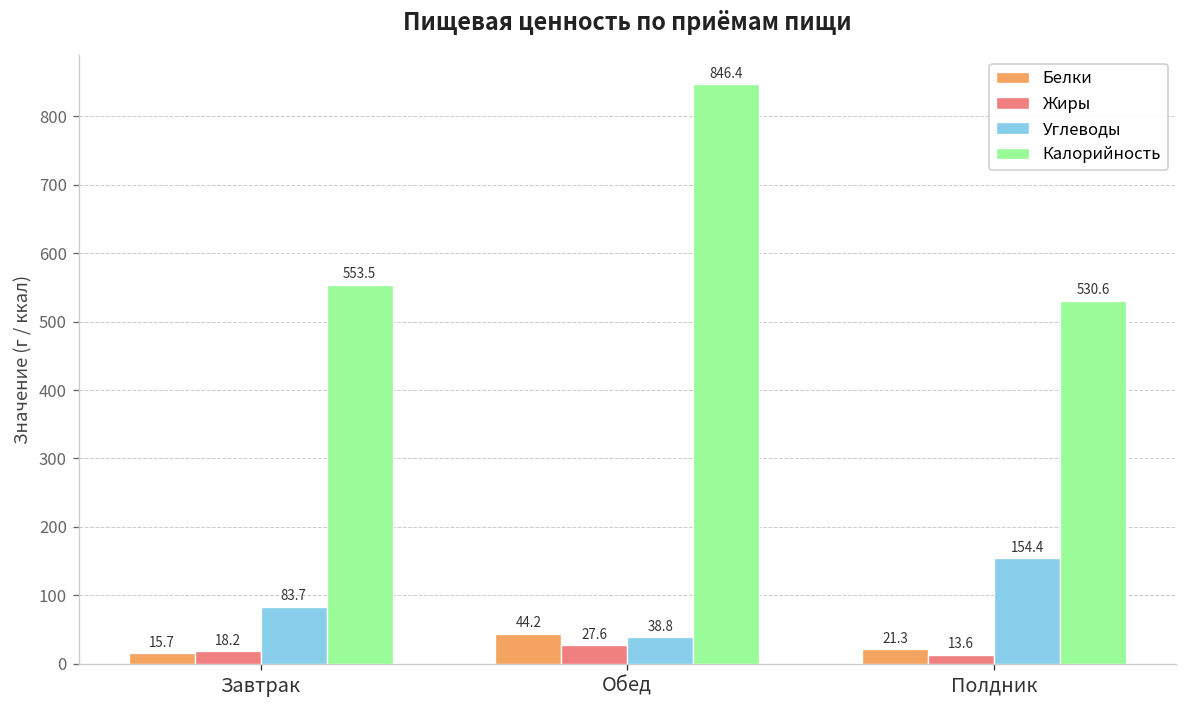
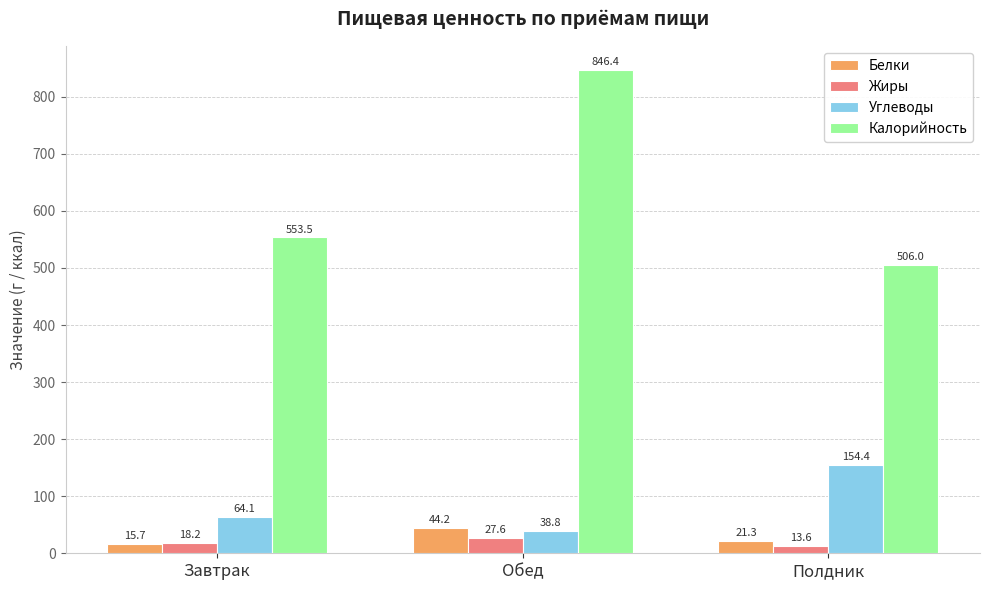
  {
    "Углеводы": {
-     "Завтрак": 83.7,
+     "Завтрак": 64.1,
      "Обед": 38.8,
      "Полдник": 154.4
    },
    "Калорийность": {
      "Завтрак": 553.5,
      "Обед": 846.4,
-     "Полдник": 530.6
+     "Полдник": 506.0
    }
  }
